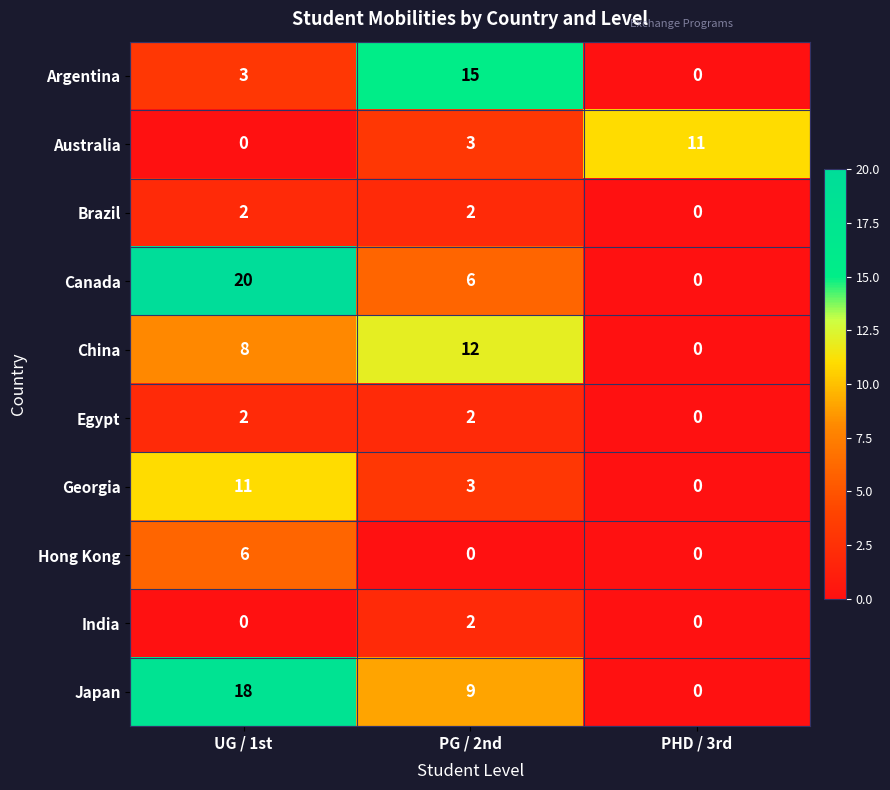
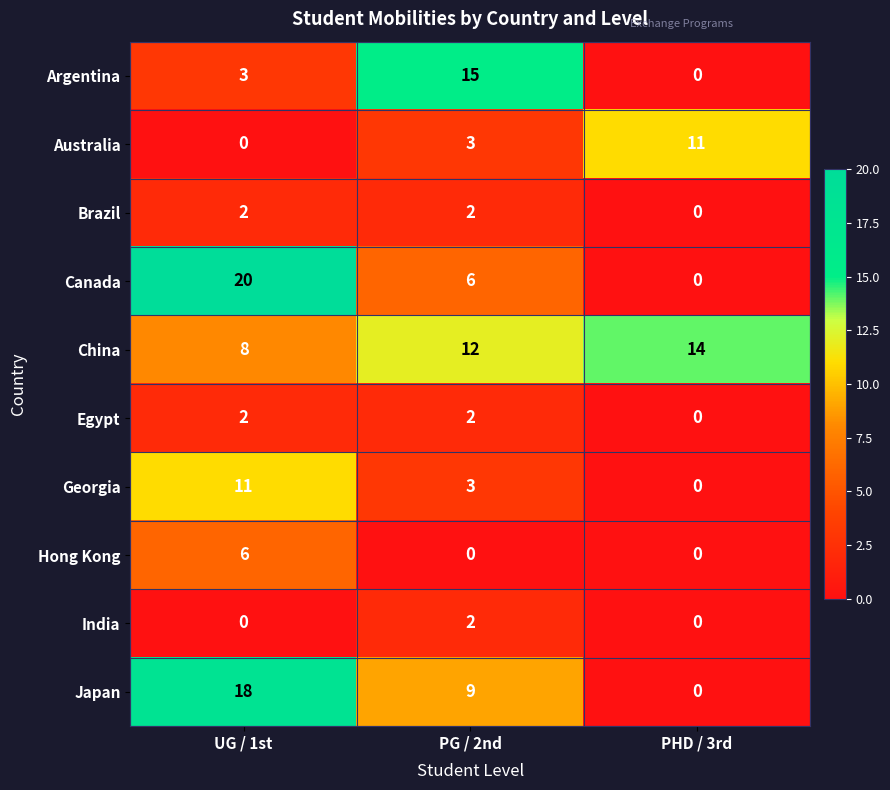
  {
    "Argentina": {
      "UG / 1st": 3,
      "PG / 2nd": 15,
      "PHD / 3rd": 0
    },
    "Australia": {
      "UG / 1st": 0,
      "PG / 2nd": 3,
      "PHD / 3rd": 11
    },
    "Brazil": {
      "UG / 1st": 2,
      "PG / 2nd": 2,
      "PHD / 3rd": 0
    },
    "Canada": {
      "UG / 1st": 20,
      "PG / 2nd": 6,
      "PHD / 3rd": 0
    },
    "China": {
      "UG / 1st": 8,
      "PG / 2nd": 12,
-     "PHD / 3rd": 0
+     "PHD / 3rd": 14
    },
    "Egypt": {
      "UG / 1st": 2,
      "PG / 2nd": 2,
      "PHD / 3rd": 0
    },
    "Georgia": {
      "UG / 1st": 11,
      "PG / 2nd": 3,
      "PHD / 3rd": 0
    },
    "Hong Kong": {
      "UG / 1st": 6,
      "PG / 2nd": 0,
      "PHD / 3rd": 0
    },
    "India": {
      "UG / 1st": 0,
      "PG / 2nd": 2,
      "PHD / 3rd": 0
    },
    "Japan": {
      "UG / 1st": 18,
      "PG / 2nd": 9,
      "PHD / 3rd": 0
    }
  }
